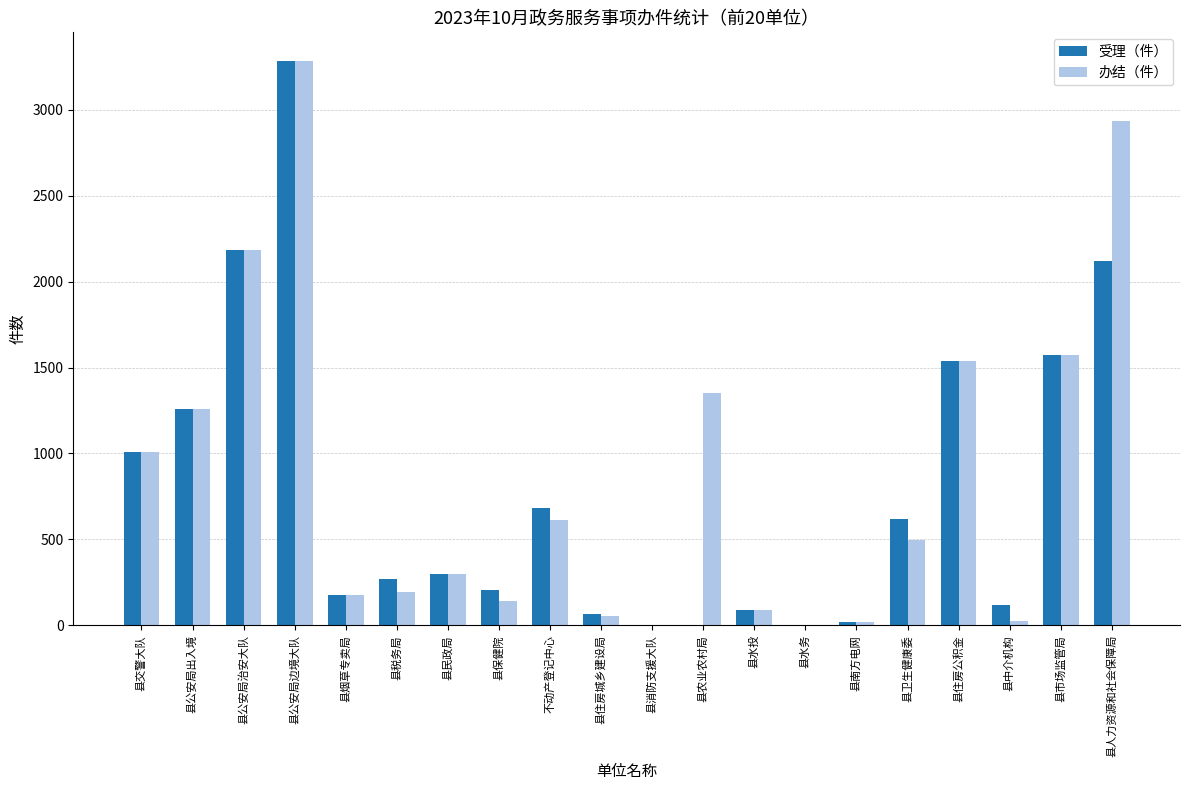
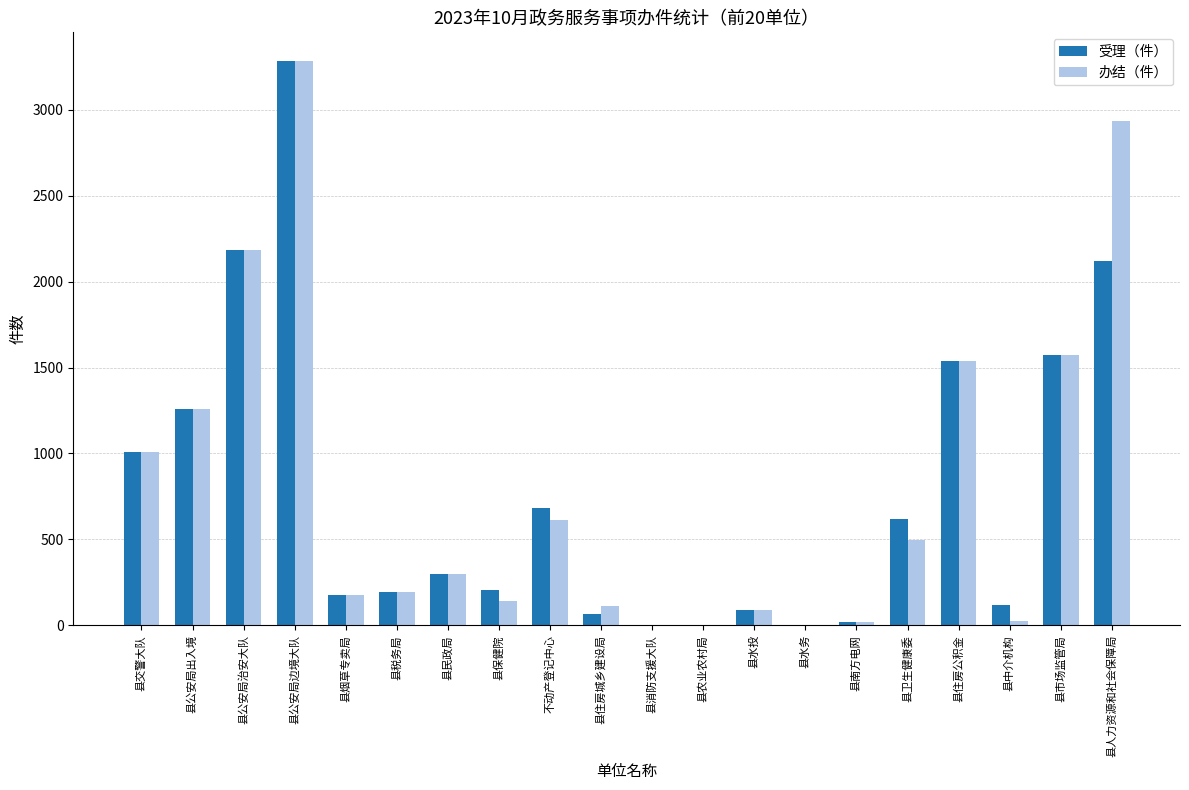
  {
    "受理（件）": {
      "县交警大队": 1010,
      "县公安局出入境": 1260,
      "县公安局治安大队": 2180,
      "县公安局边境大队": 3290,
      "县烟草专卖局": 180,
-     "县税务局": 270,
+     "县税务局": 190,
      "县民政局": 300,
      "县保健院": 200,
      "不动产登记中心": 690,
      "县住房城乡建设局": 70,
      "县水投": 90,
      "县南方电网": 20,
      "县卫生健康委": 620,
      "县住房公积金": 1540,
      "县中介机构": 120,
      "县市场监管局": 1570,
      "县人力资源和社会保障局": 2120
    },
    "办结（件）": {
      "县交警大队": 1010,
      "县公安局出入境": 1260,
      "县公安局治安大队": 2180,
      "县公安局边境大队": 3290,
      "县烟草专卖局": 180,
      "县税务局": 190,
      "县民政局": 300,
      "县保健院": 140,
      "不动产登记中心": 610,
-     "县住房城乡建设局": 50,
-     "县农业农村局": 1350,
+     "县住房城乡建设局": 110,
+     "县农业农村局": 0,
      "县水投": 90,
      "县南方电网": 20,
      "县卫生健康委": 500,
      "县住房公积金": 1540,
      "县中介机构": 30,
      "县市场监管局": 1570,
      "县人力资源和社会保障局": 2940
    }
  }
